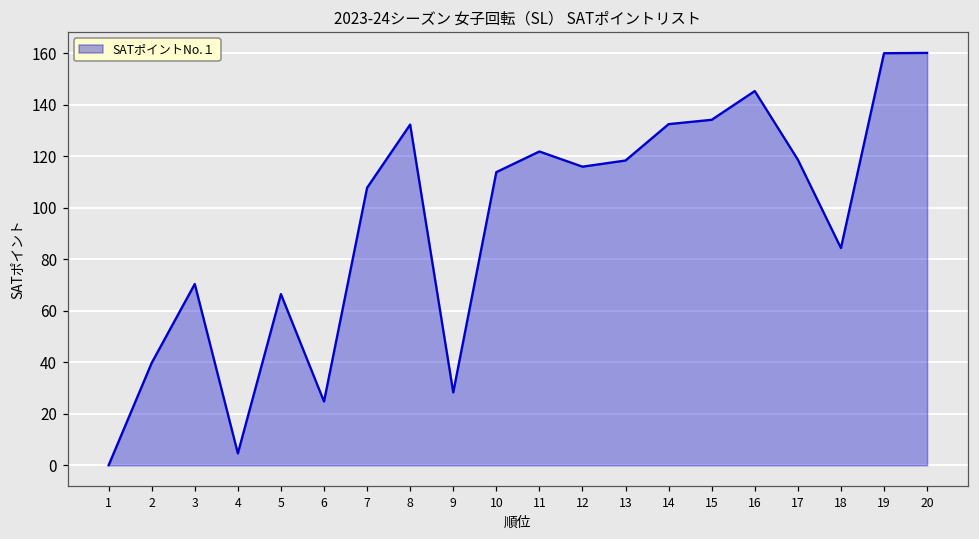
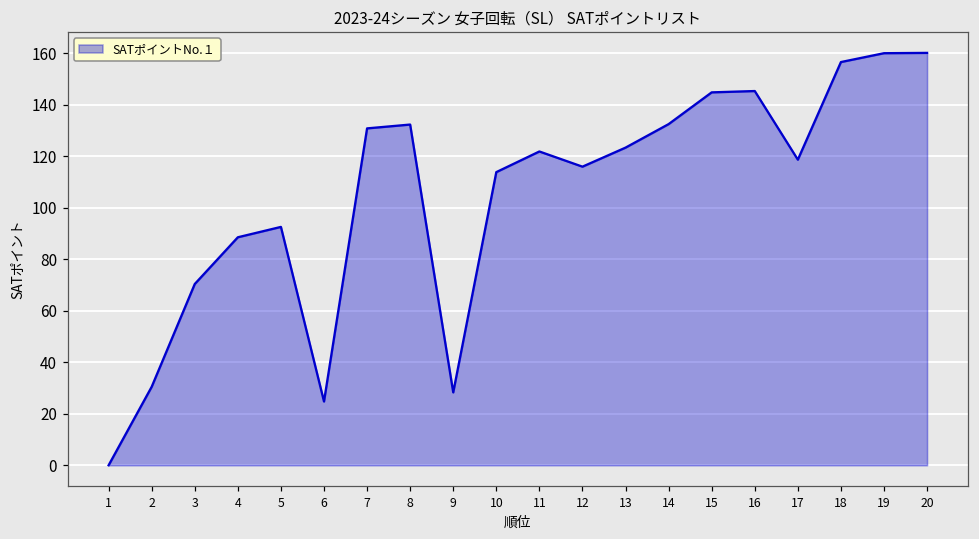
  {
    "1": 0,
-   "2": 40,
+   "2": 30,
    "3": 70,
-   "4": 5,
-   "5": 67,
+   "4": 89,
+   "5": 93,
    "6": 25,
-   "7": 108,
+   "7": 131,
    "8": 132,
    "9": 28,
    "10": 114,
    "11": 122,
    "12": 116,
-   "13": 118,
+   "13": 123,
    "14": 133,
-   "15": 134,
+   "15": 145,
    "16": 145,
    "17": 119,
-   "18": 84,
+   "18": 157,
    "19": 160,
    "20": 160
  }
